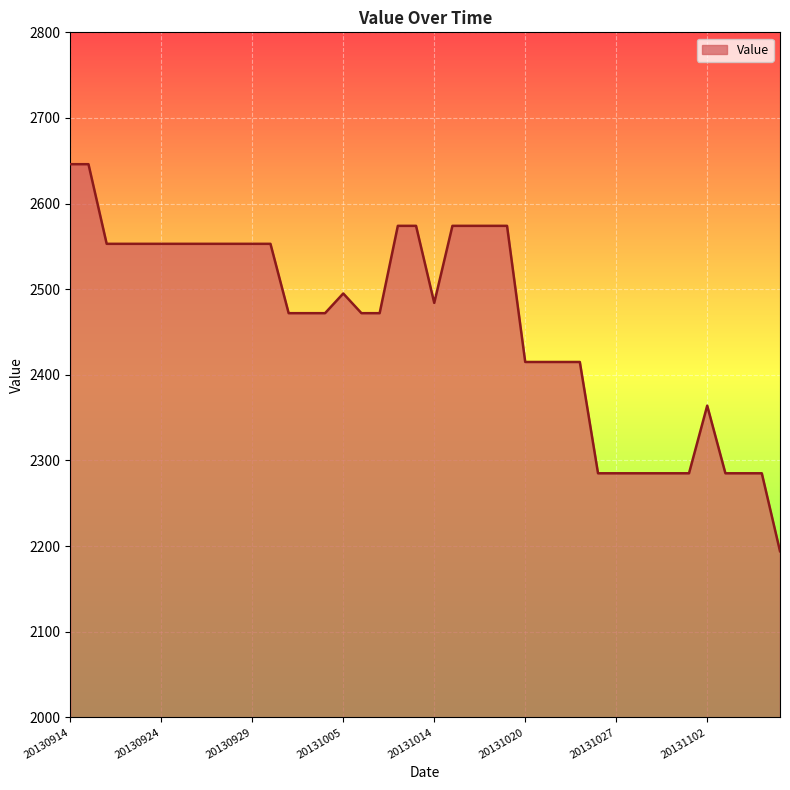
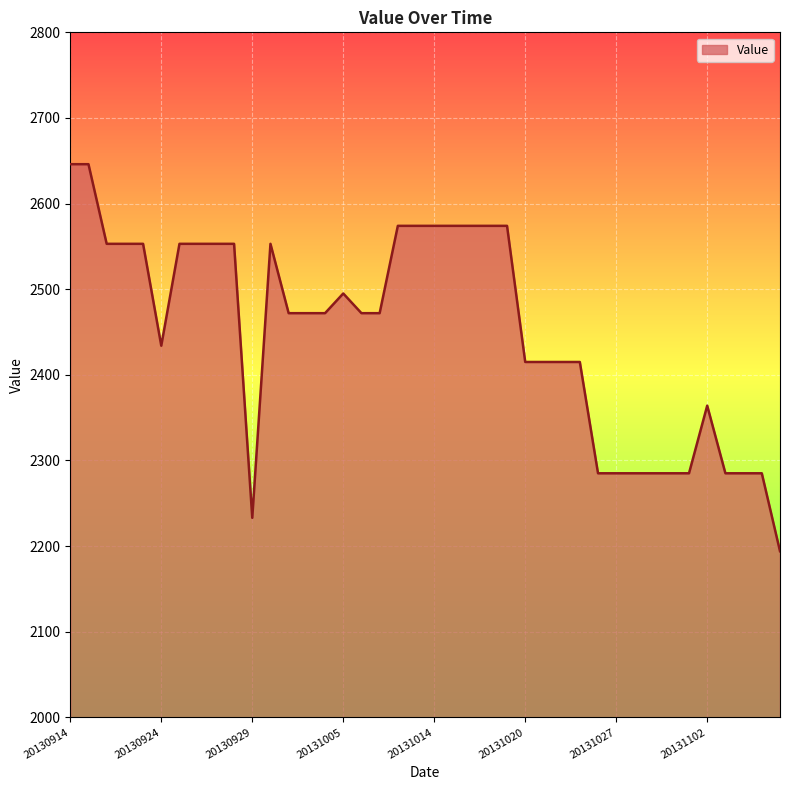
  {
    "20130914": 2650,
-   "20130924": 2550,
-   "20130929": 2550,
+   "20130924": 2430,
+   "20130929": 2230,
    "20131005": 2500,
-   "20131014": 2480,
+   "20131014": 2570,
    "20131020": 2420,
    "20131027": 2290,
    "20131102": 2360
  }
